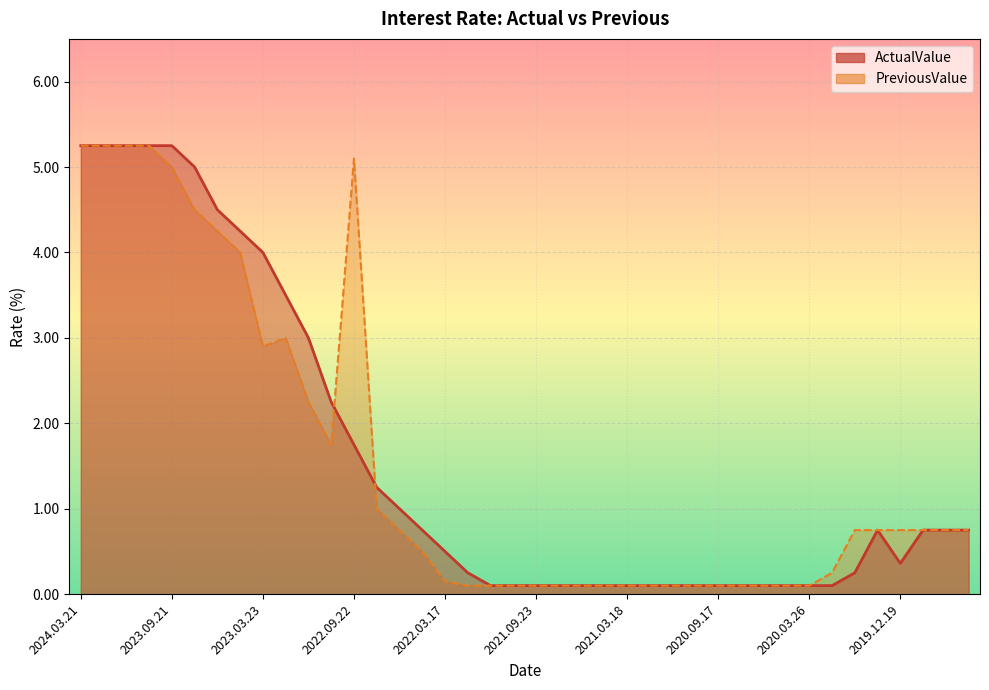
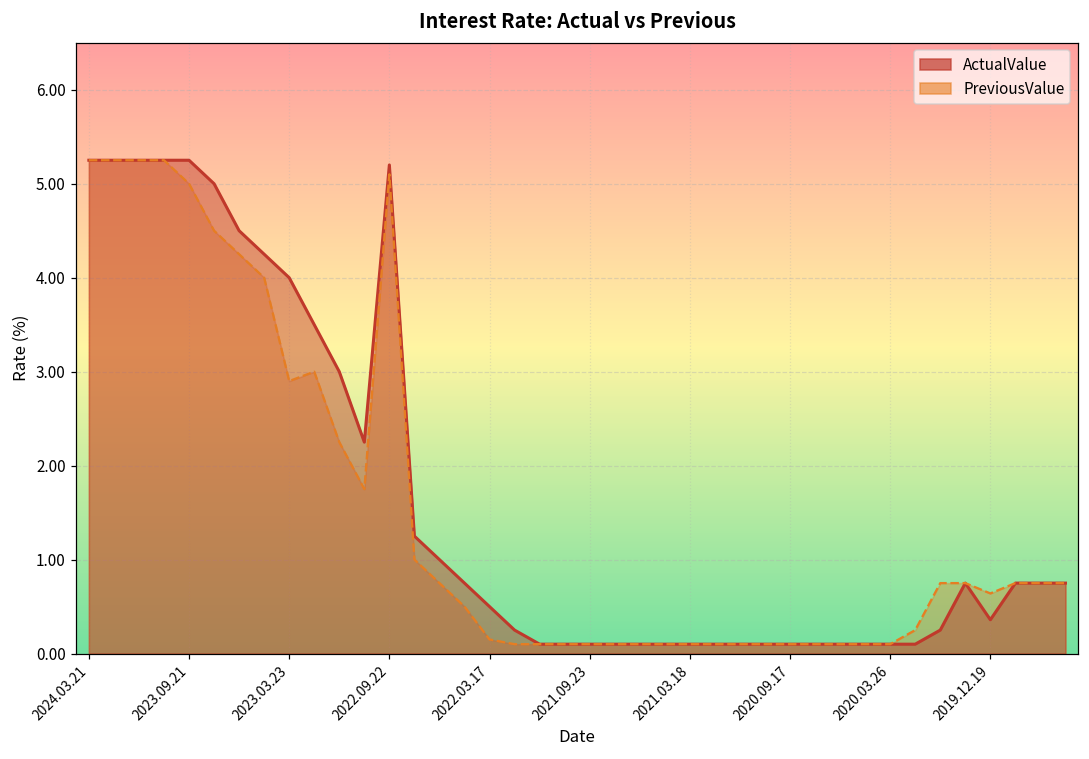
  {
    "ActualValue": {
      "2023.09.21": 5.3,
      "2023.03.23": 4.0,
-     "2022.09.22": 1.8,
+     "2022.09.22": 5.2,
      "2022.03.17": 0.5,
      "2019.12.19": 0.4
    },
    "PreviousValue": {
      "2023.09.21": 5.0,
      "2023.03.23": 2.9,
      "2022.09.22": 5.1,
      "2022.03.17": 0.2,
-     "2019.12.19": 0.8
+     "2019.12.19": 0.6
    }
  }
